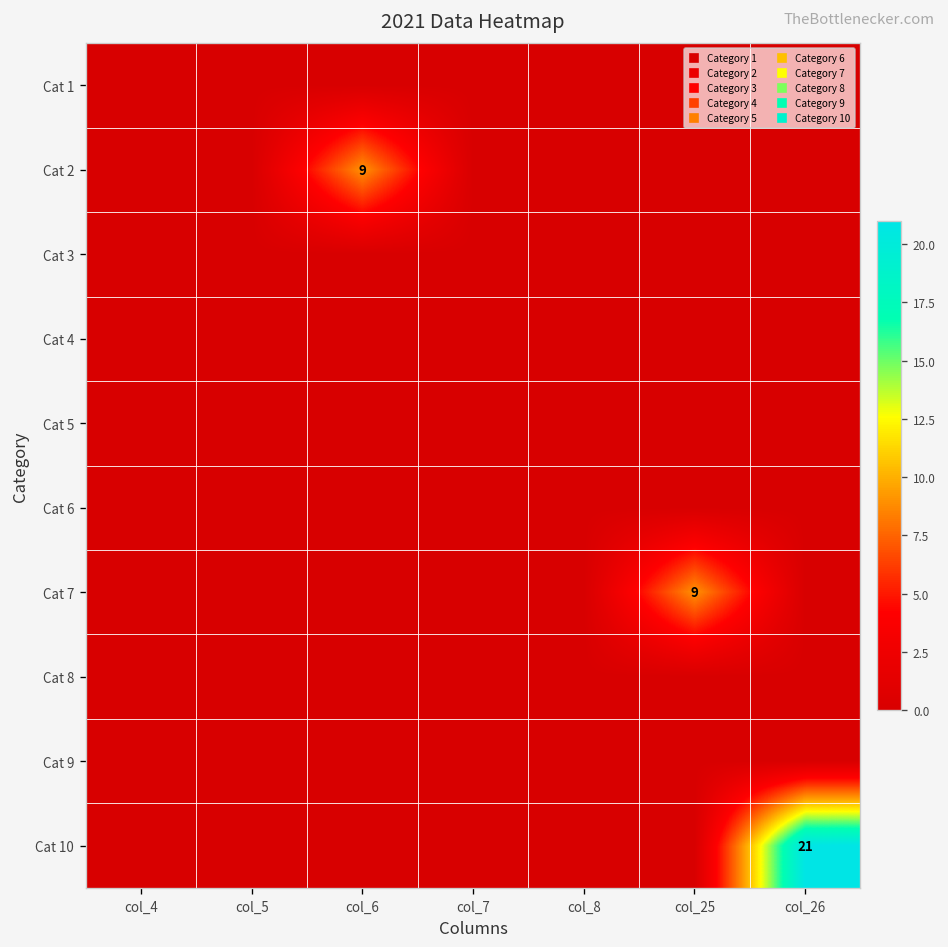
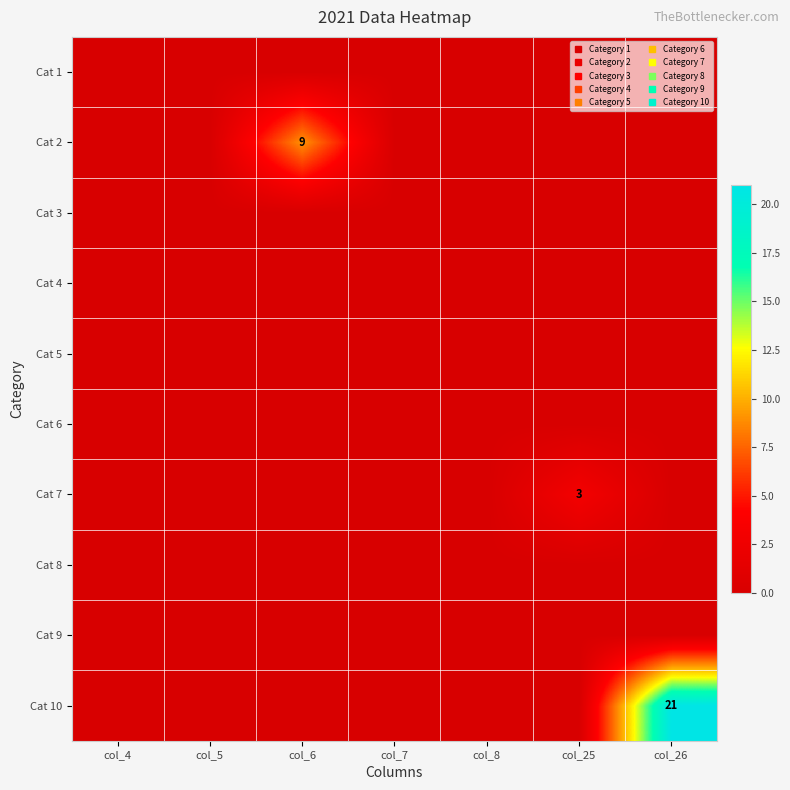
  {
    "Cat 2": {
      "col_6": 9
    },
    "Cat 7": {
-     "col_25": 9
+     "col_25": 3
    },
    "Cat 10": {
      "col_26": 21
    }
  }
